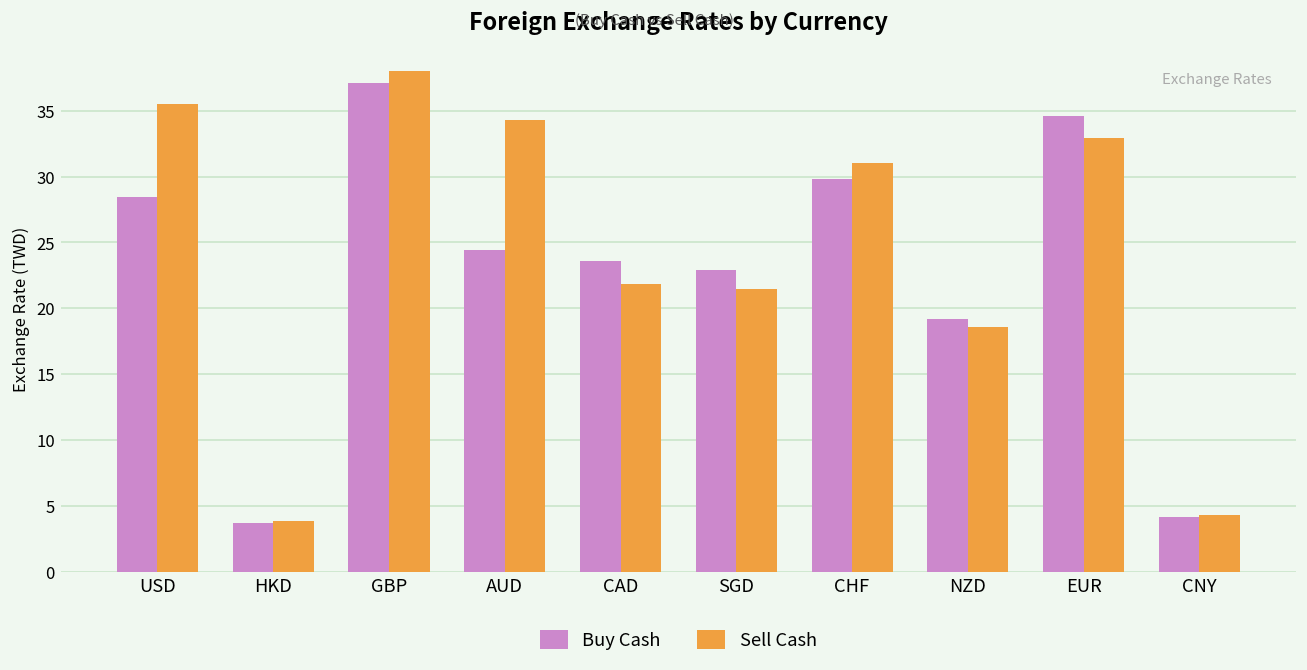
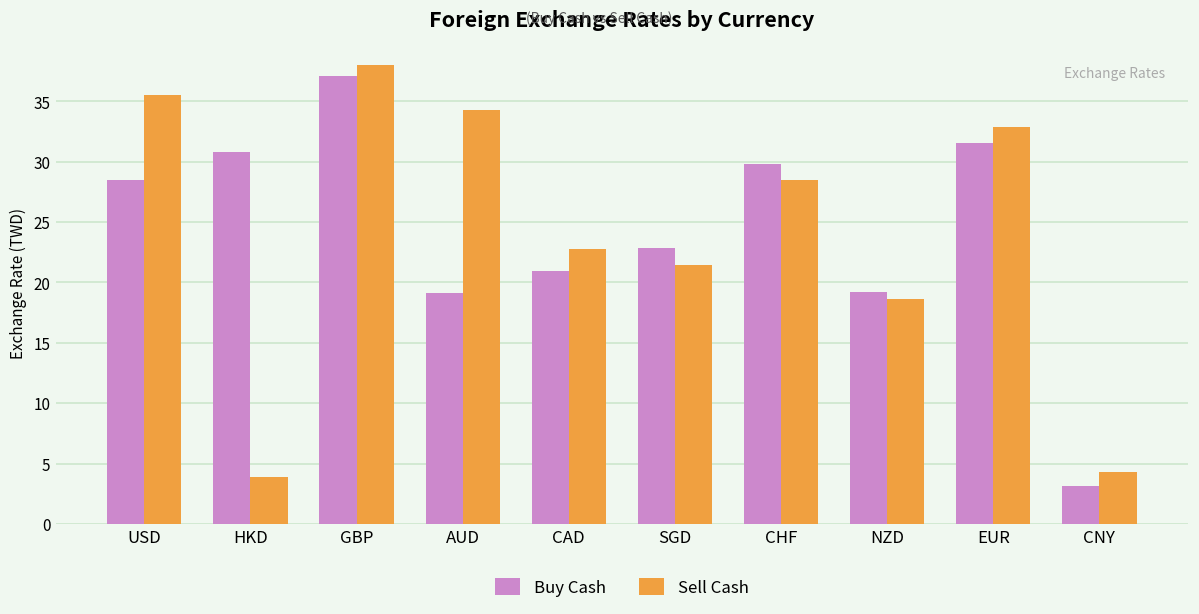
  {
    "Buy Cash": {
      "USD": 28.5,
-     "HKD": 3.7,
+     "HKD": 30.8,
      "GBP": 37.1,
-     "AUD": 24.4,
-     "CAD": 23.6,
+     "AUD": 19.1,
+     "CAD": 21.0,
      "SGD": 22.9,
      "CHF": 29.8,
      "NZD": 19.2,
-     "EUR": 34.6,
-     "CNY": 4.1
+     "EUR": 31.6,
+     "CNY": 3.1
    },
    "Sell Cash": {
      "USD": 35.5,
      "HKD": 3.9,
      "GBP": 38.0,
      "AUD": 34.3,
-     "CAD": 21.9,
+     "CAD": 22.8,
      "SGD": 21.4,
-     "CHF": 31.0,
+     "CHF": 28.5,
      "NZD": 18.6,
      "EUR": 32.9,
      "CNY": 4.3
    }
  }
